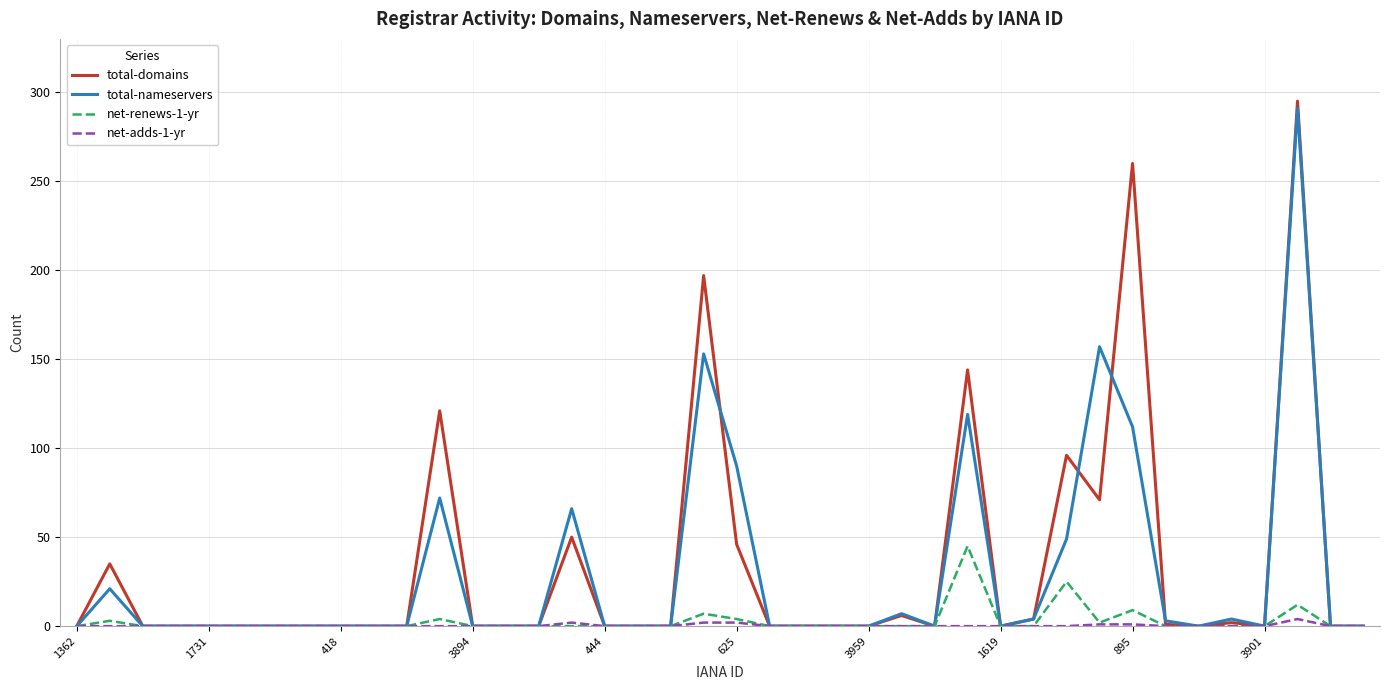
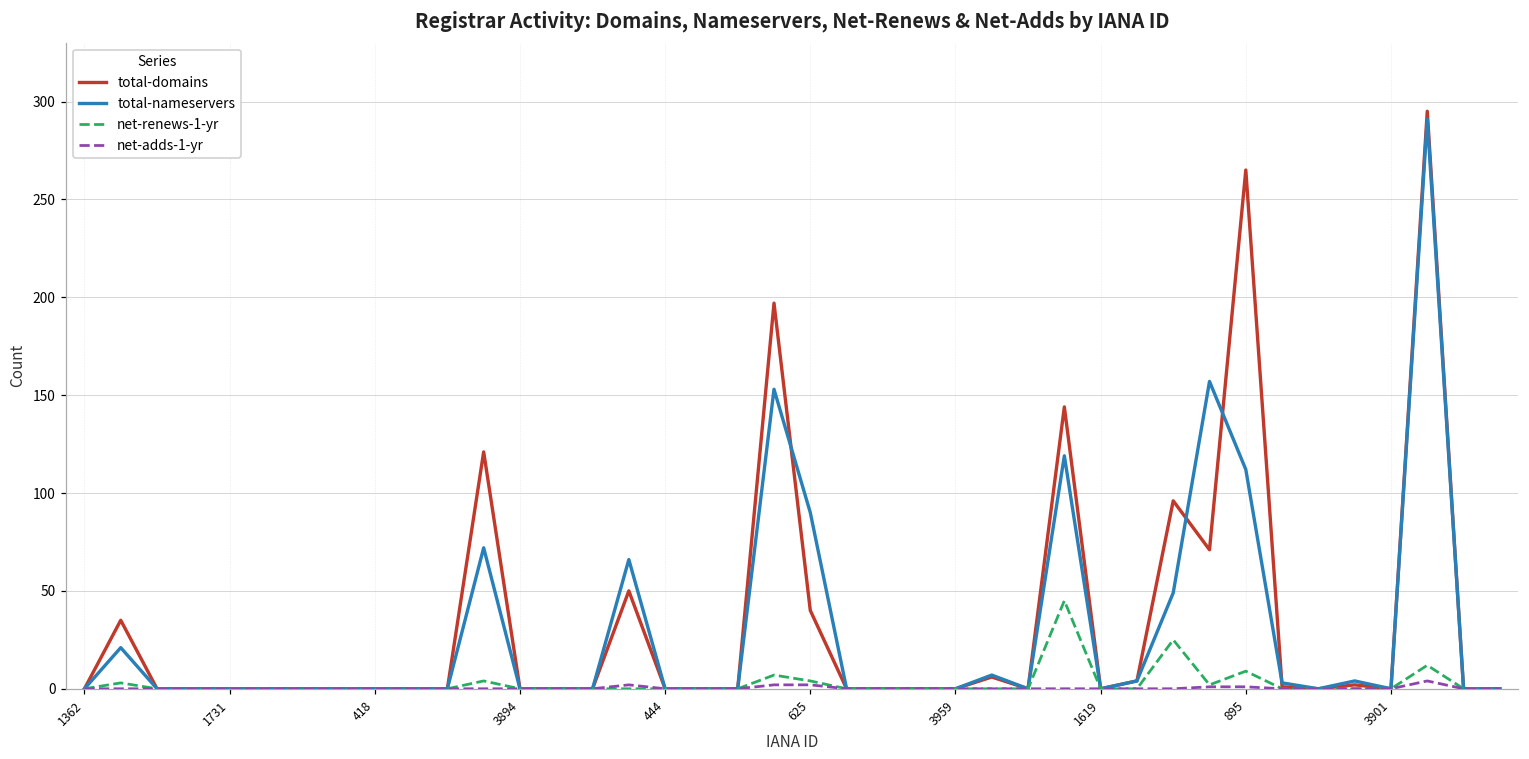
  {
    "total-domains": {
-     "625": 46,
-     "895": 260
+     "625": 40,
+     "895": 265
    },
    "total-nameservers": {
      "625": 90,
      "895": 112
    },
    "net-renews-1-yr": {
      "625": 4,
      "895": 9
    },
    "net-adds-1-yr": {
      "625": 2,
      "895": 1
    }
  }
